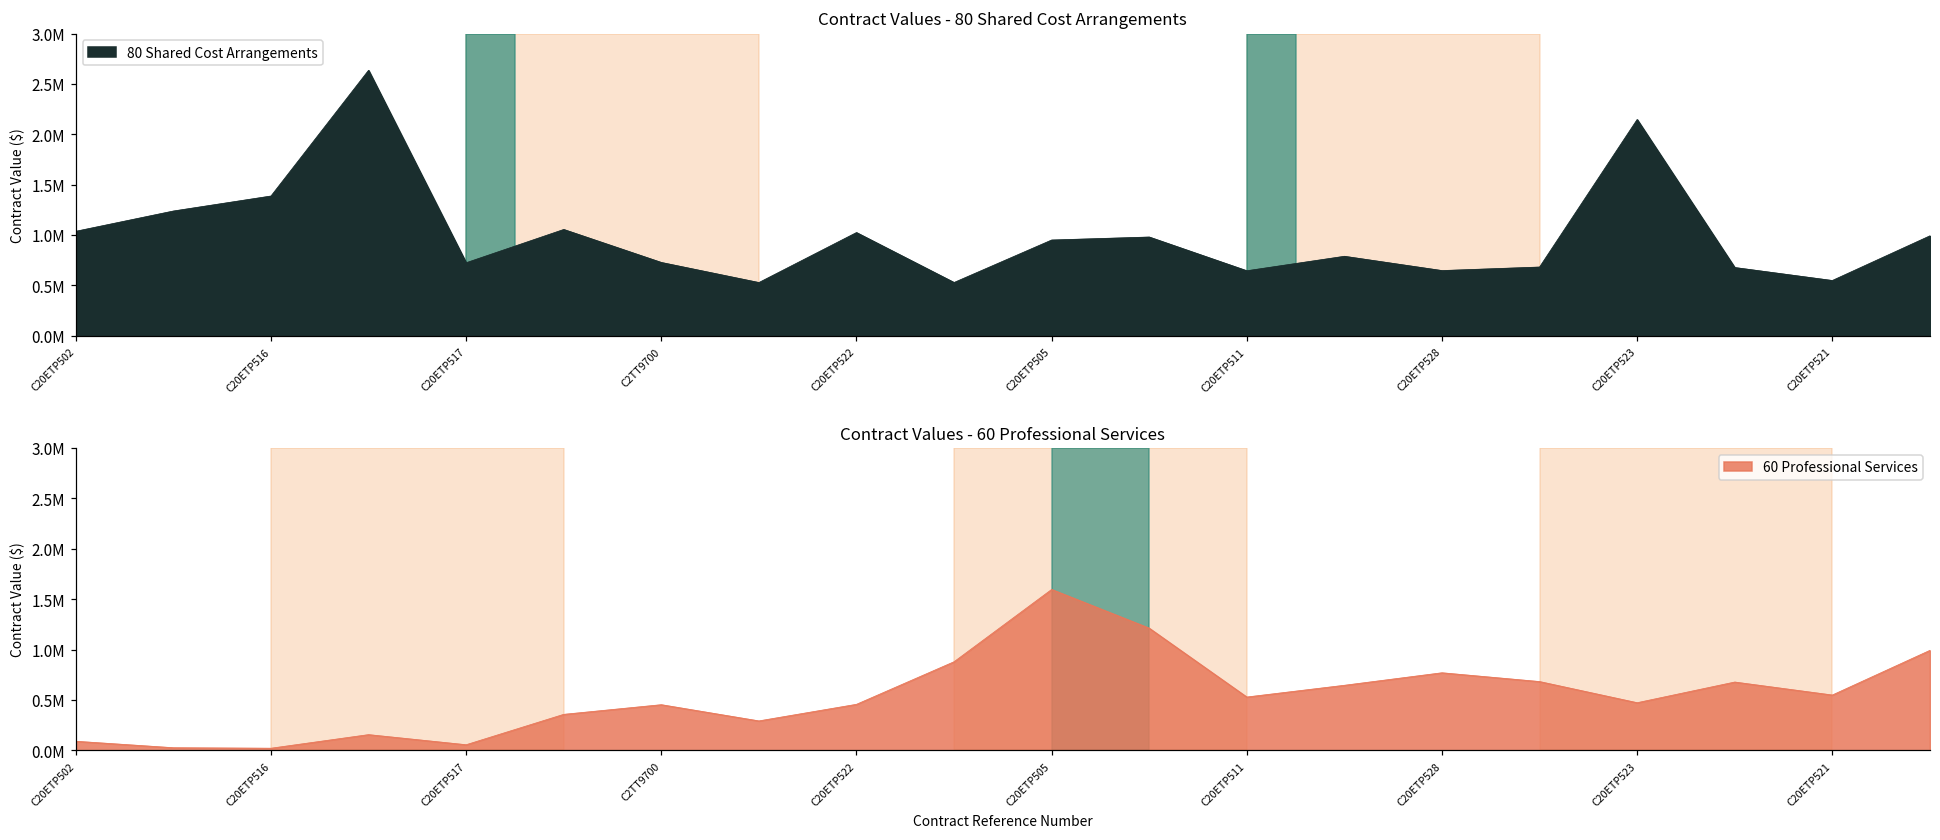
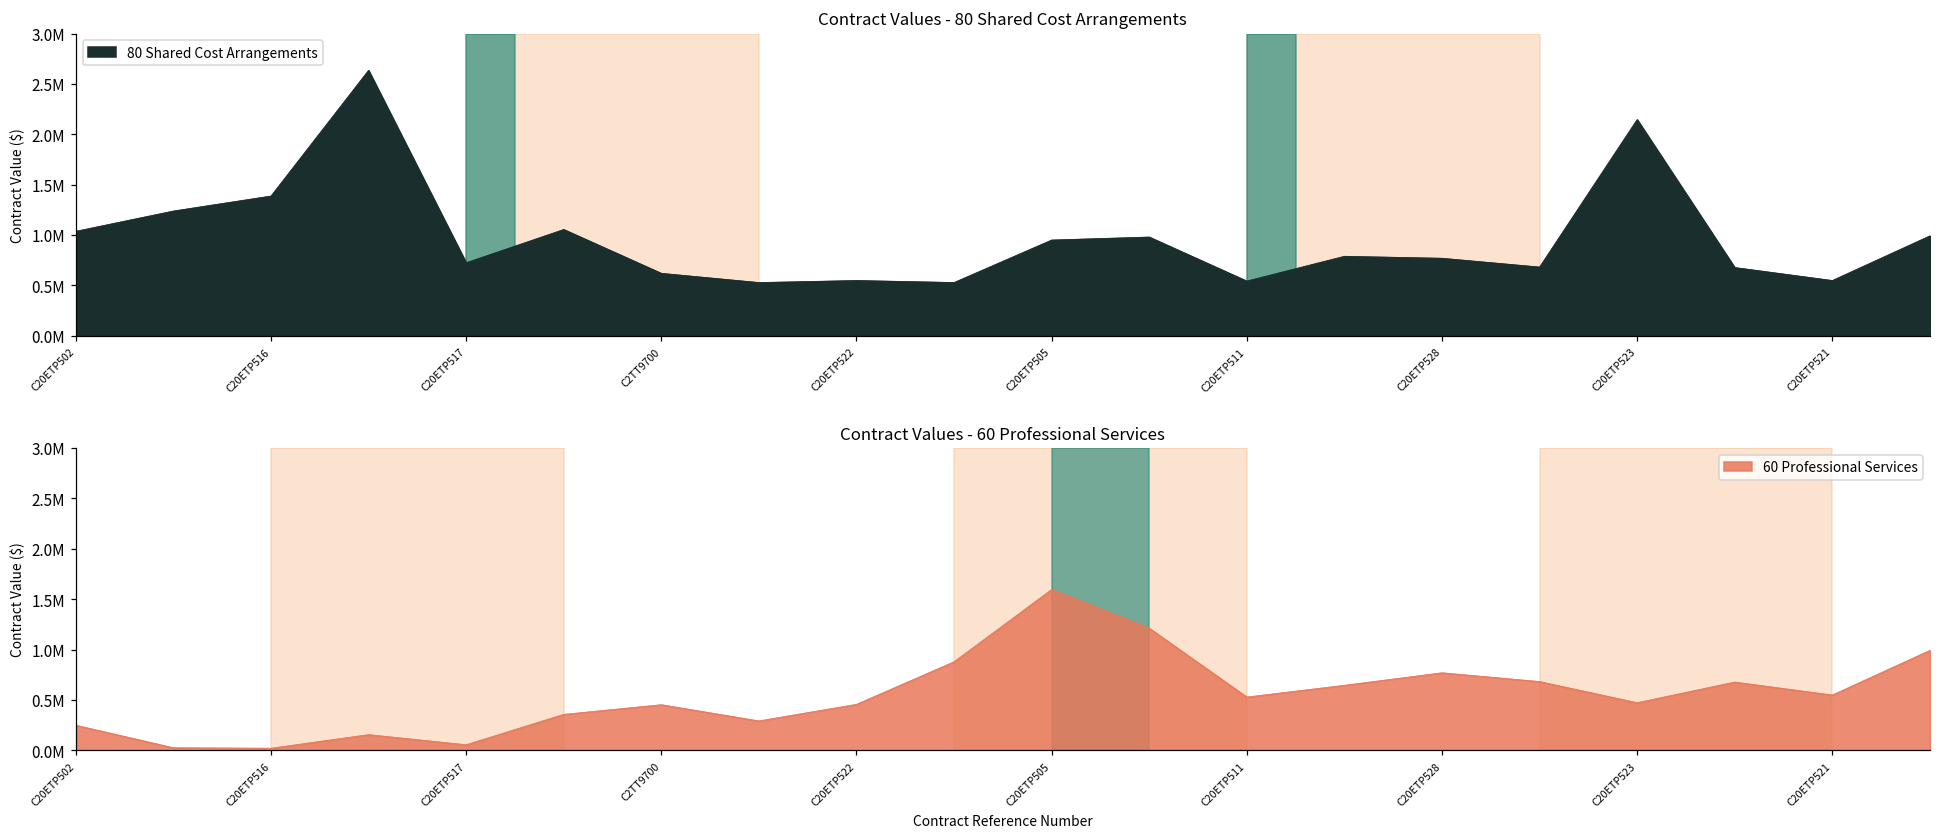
  {
    "Contract Values - 80 Shared Cost Arrangements": {
      "C20ETP502": 1000000,
      "C20ETP516": 1400000,
      "C20ETP517": 700000,
-     "C2TT9700": 700000,
-     "C20ETP522": 1000000,
+     "C2TT9700": 600000,
+     "C20ETP522": 500000,
      "C20ETP505": 1000000,
-     "C20ETP511": 600000,
-     "C20ETP528": 600000,
+     "C20ETP511": 500000,
+     "C20ETP528": 800000,
      "C20ETP523": 2100000,
      "C20ETP521": 500000
    },
    "Contract Values - 60 Professional Services": {
-     "C20ETP502": 100000,
+     "C20ETP502": 200000,
      "C20ETP516": 0,
      "C20ETP517": 100000,
      "C2TT9700": 500000,
      "C20ETP522": 500000,
      "C20ETP505": 1600000,
      "C20ETP511": 500000,
      "C20ETP528": 800000,
      "C20ETP523": 500000,
      "C20ETP521": 500000
    }
  }
